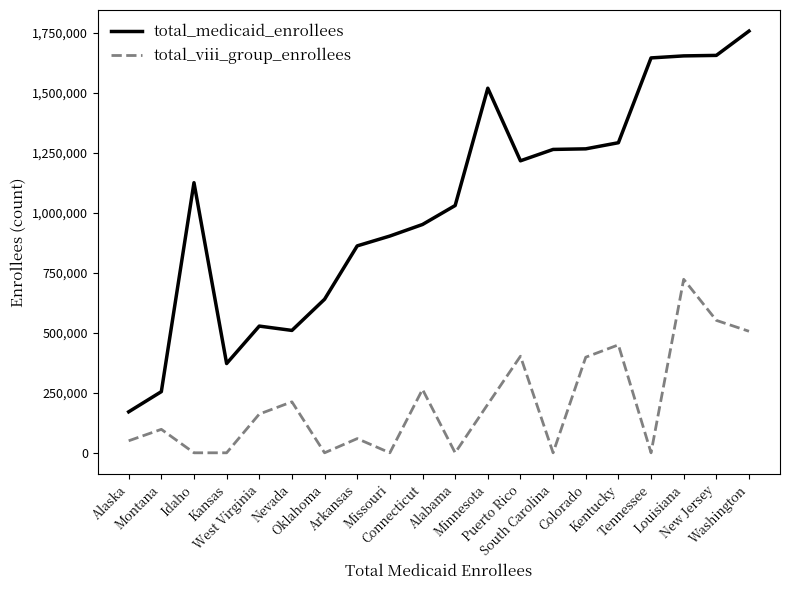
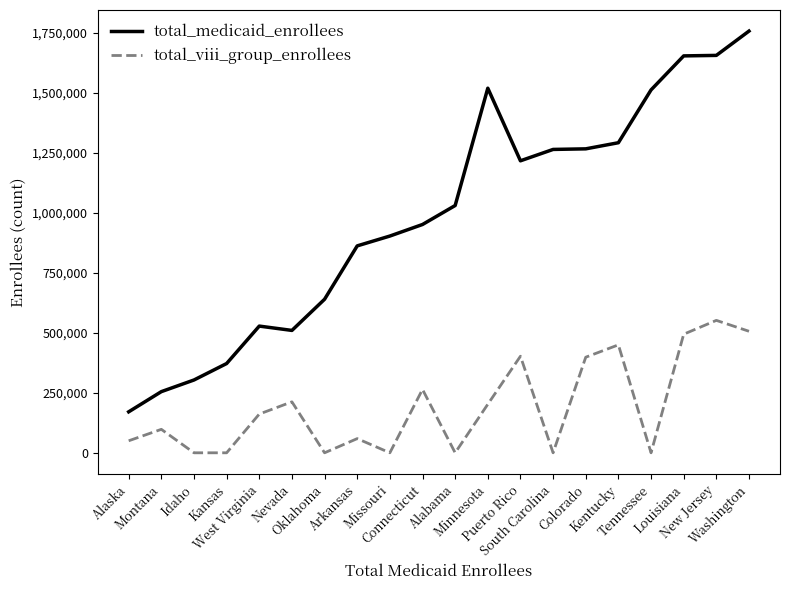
  {
    "total_medicaid_enrollees": {
      "Alaska": "170,000",
      "Montana": "250,000",
-     "Idaho": "1,130,000",
+     "Idaho": "300,000",
      "Kansas": "370,000",
      "West Virginia": "530,000",
      "Nevada": "510,000",
      "Oklahoma": "640,000",
      "Arkansas": "860,000",
      "Missouri": "900,000",
      "Connecticut": "950,000",
      "Alabama": "1,030,000",
      "Minnesota": "1,520,000",
      "Puerto Rico": "1,220,000",
      "South Carolina": "1,260,000",
      "Colorado": "1,270,000",
      "Kentucky": "1,290,000",
-     "Tennessee": "1,650,000",
+     "Tennessee": "1,510,000",
      "Louisiana": "1,650,000",
      "New Jersey": "1,660,000",
      "Washington": "1,760,000"
    },
    "total_viii_group_enrollees": {
      "Alaska": "50,000",
      "Montana": "100,000",
      "Idaho": "0",
      "Kansas": "0",
      "West Virginia": "160,000",
      "Nevada": "210,000",
      "Oklahoma": "0",
      "Arkansas": "60,000",
      "Missouri": "0",
      "Connecticut": "260,000",
      "Alabama": "0",
      "Minnesota": "200,000",
      "Puerto Rico": "400,000",
      "South Carolina": "0",
      "Colorado": "400,000",
      "Kentucky": "450,000",
      "Tennessee": "0",
-     "Louisiana": "720,000",
+     "Louisiana": "490,000",
      "New Jersey": "550,000",
      "Washington": "510,000"
    }
  }
